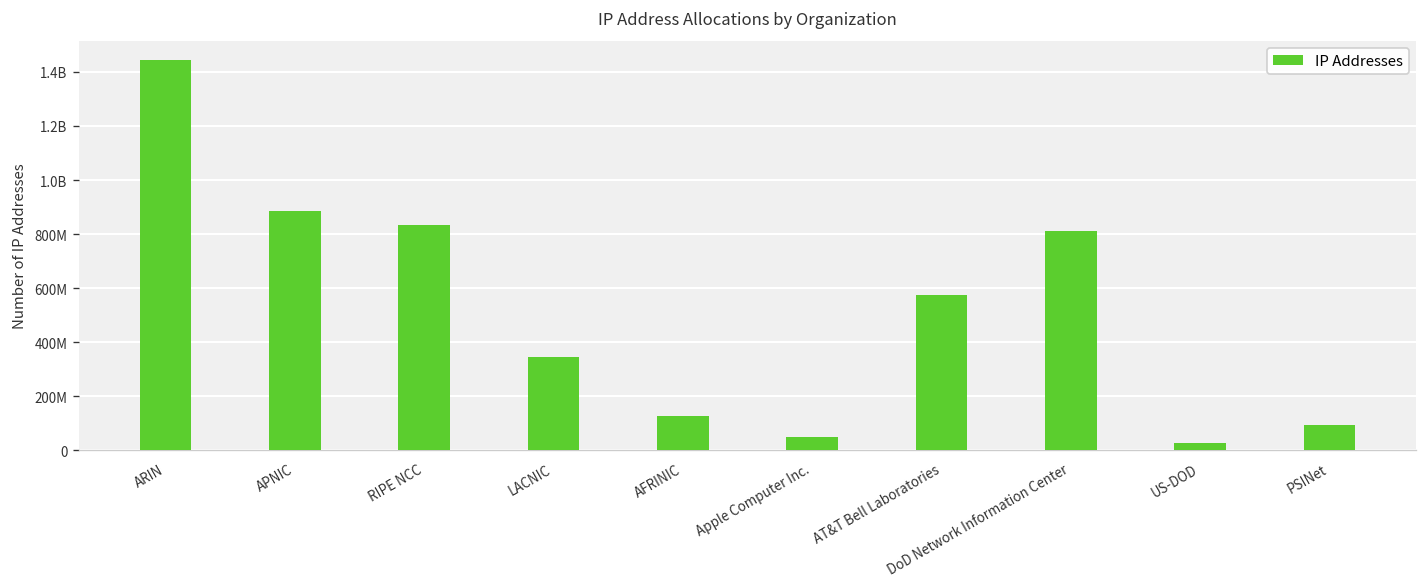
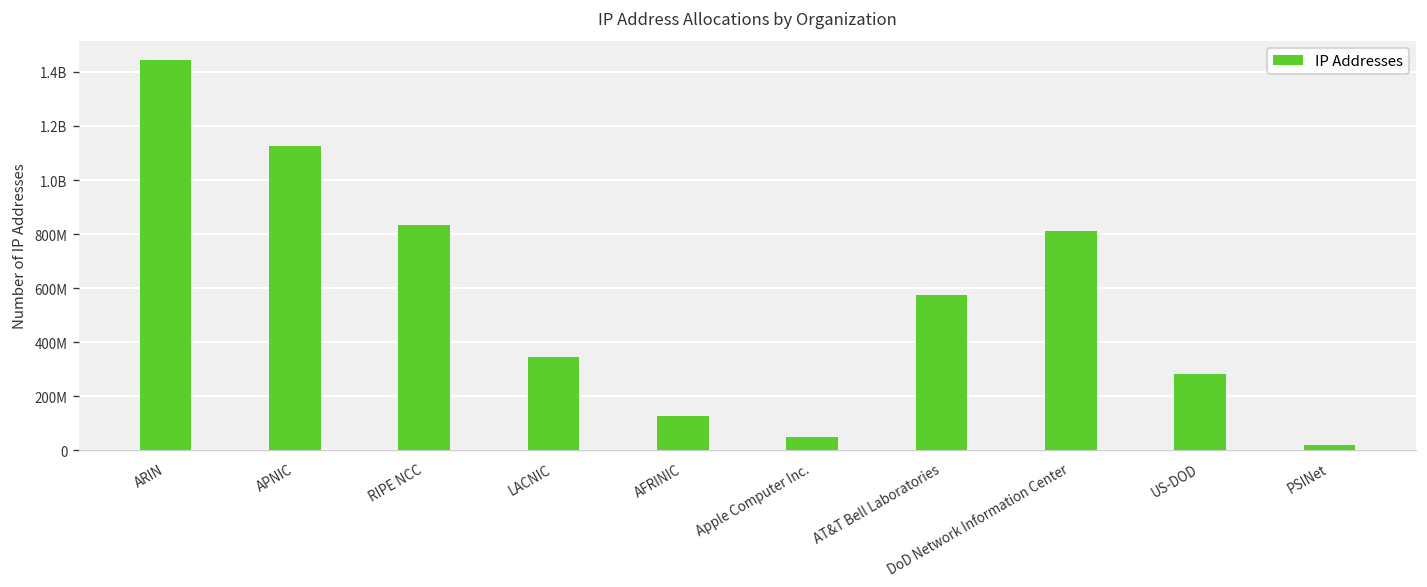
  {
    "ARIN": 1440000000,
-   "APNIC": 890000000,
+   "APNIC": 1120000000,
    "RIPE NCC": 830000000,
    "LACNIC": 350000000,
    "AFRINIC": 130000000,
    "Apple Computer Inc.": 50000000,
    "AT&T Bell Laboratories": 570000000,
    "DoD Network Information Center": 810000000,
-   "US-DOD": 30000000,
-   "PSINet": 100000000
+   "US-DOD": 280000000,
+   "PSINet": 20000000
  }
